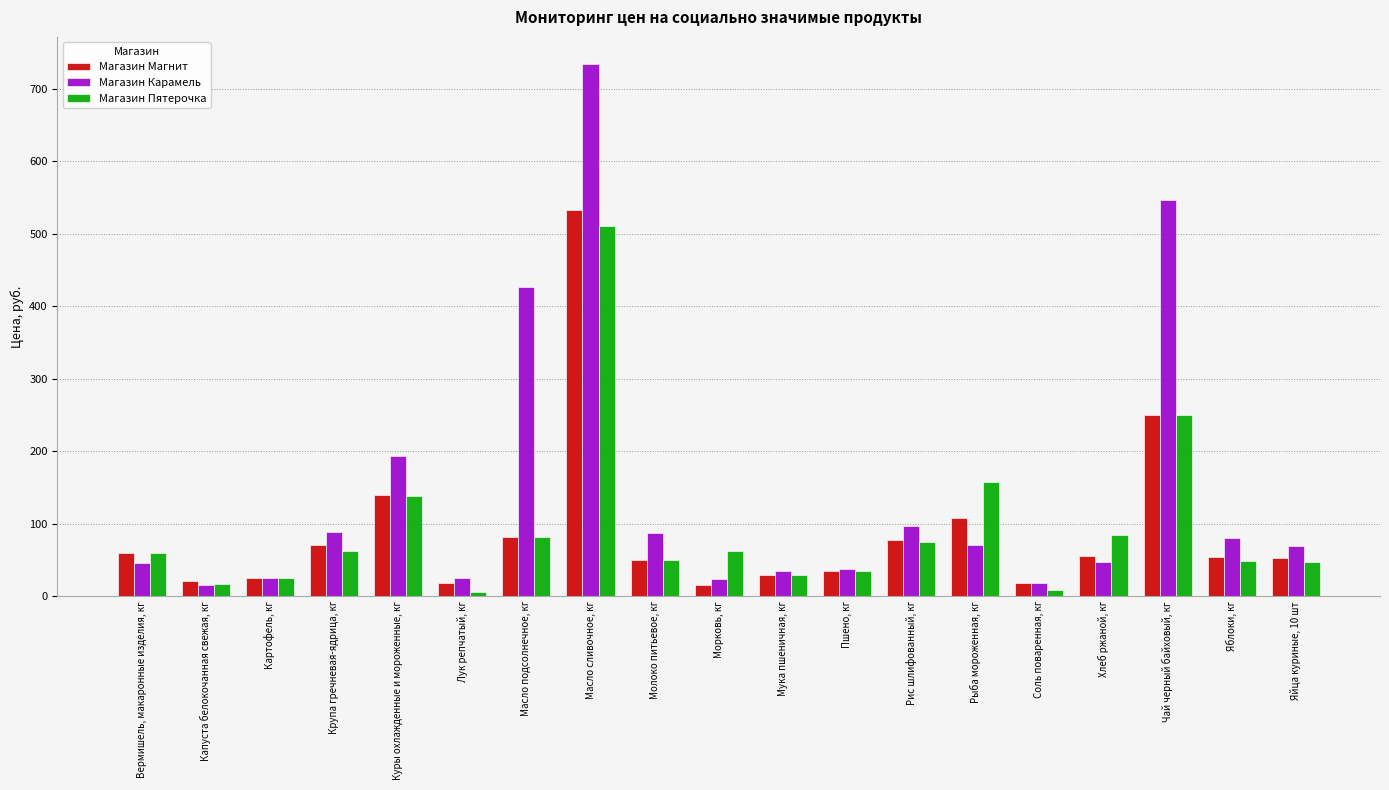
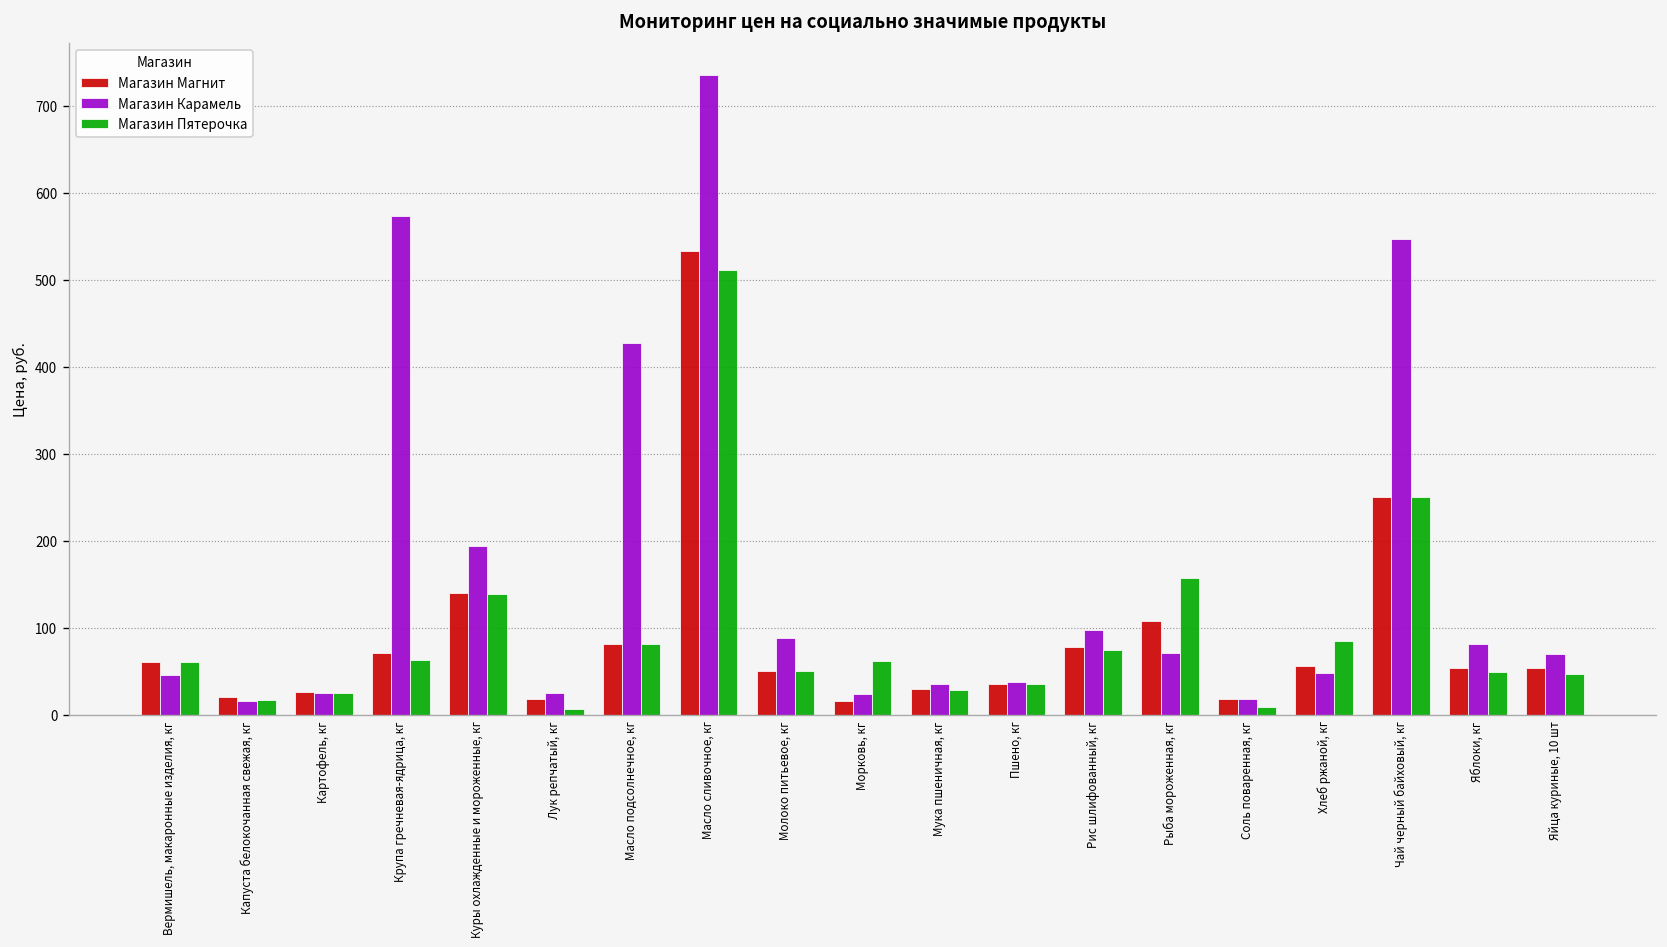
  {
    "Магазин Магнит": {
      "Вермишель, макаронные изделия, кг": 60,
      "Капуста белокочанная свежая, кг": 20,
      "Картофель, кг": 30,
      "Крупа гречневая-ядрица, кг": 70,
      "Куры охлажденные и мороженные, кг": 140,
      "Лук репчатый, кг": 20,
      "Масло подсолнечное, кг": 80,
      "Масло сливочное, кг": 530,
      "Молоко питьевое, кг": 50,
      "Морковь, кг": 20,
      "Мука пшеничная, кг": 30,
      "Пшено, кг": 30,
      "Рис шлифованный, кг": 80,
      "Рыба мороженная, кг": 110,
      "Соль поваренная, кг": 20,
      "Хлеб ржаной, кг": 60,
      "Чай черный байховый, кг": 250,
      "Яблоки, кг": 50,
      "Яйца куриные, 10 шт": 50
    },
    "Магазин Карамель": {
      "Вермишель, макаронные изделия, кг": 50,
      "Капуста белокочанная свежая, кг": 20,
      "Картофель, кг": 30,
-     "Крупа гречневая-ядрица, кг": 90,
+     "Крупа гречневая-ядрица, кг": 570,
      "Куры охлажденные и мороженные, кг": 190,
      "Лук репчатый, кг": 30,
      "Масло подсолнечное, кг": 430,
      "Масло сливочное, кг": 740,
      "Молоко питьевое, кг": 90,
      "Морковь, кг": 20,
      "Мука пшеничная, кг": 40,
      "Пшено, кг": 40,
      "Рис шлифованный, кг": 100,
      "Рыба мороженная, кг": 70,
      "Соль поваренная, кг": 20,
      "Хлеб ржаной, кг": 50,
      "Чай черный байховый, кг": 550,
      "Яблоки, кг": 80,
      "Яйца куриные, 10 шт": 70
    },
    "Магазин Пятерочка": {
      "Вермишель, макаронные изделия, кг": 60,
      "Капуста белокочанная свежая, кг": 20,
      "Картофель, кг": 20,
      "Крупа гречневая-ядрица, кг": 60,
      "Куры охлажденные и мороженные, кг": 140,
      "Лук репчатый, кг": 10,
      "Масло подсолнечное, кг": 80,
      "Масло сливочное, кг": 510,
      "Молоко питьевое, кг": 50,
      "Морковь, кг": 60,
      "Мука пшеничная, кг": 30,
      "Пшено, кг": 30,
      "Рис шлифованный, кг": 70,
      "Рыба мороженная, кг": 160,
      "Соль поваренная, кг": 10,
      "Хлеб ржаной, кг": 80,
      "Чай черный байховый, кг": 250,
      "Яблоки, кг": 50,
      "Яйца куриные, 10 шт": 50
    }
  }
